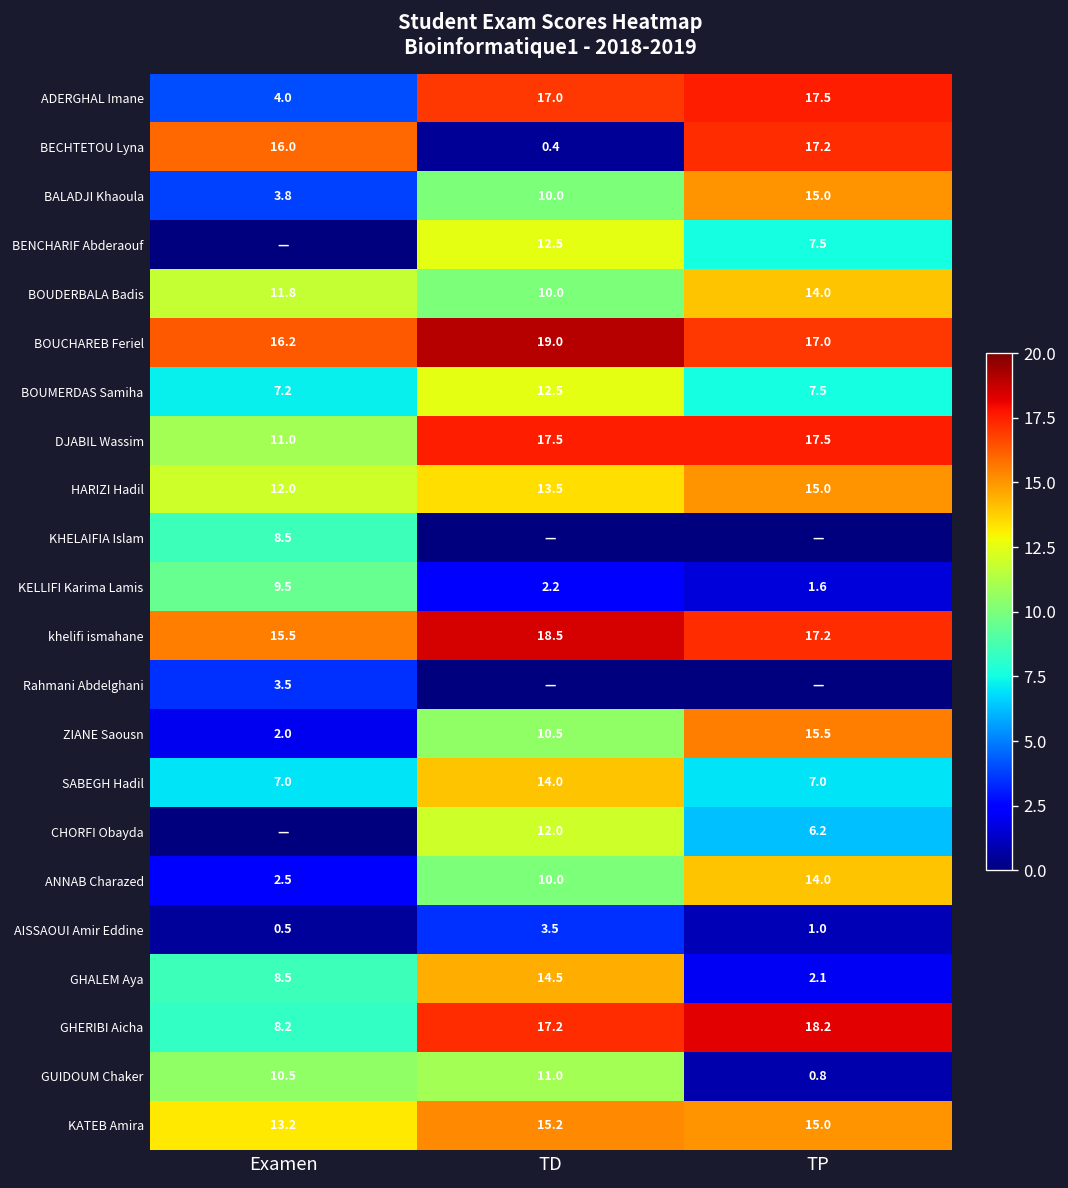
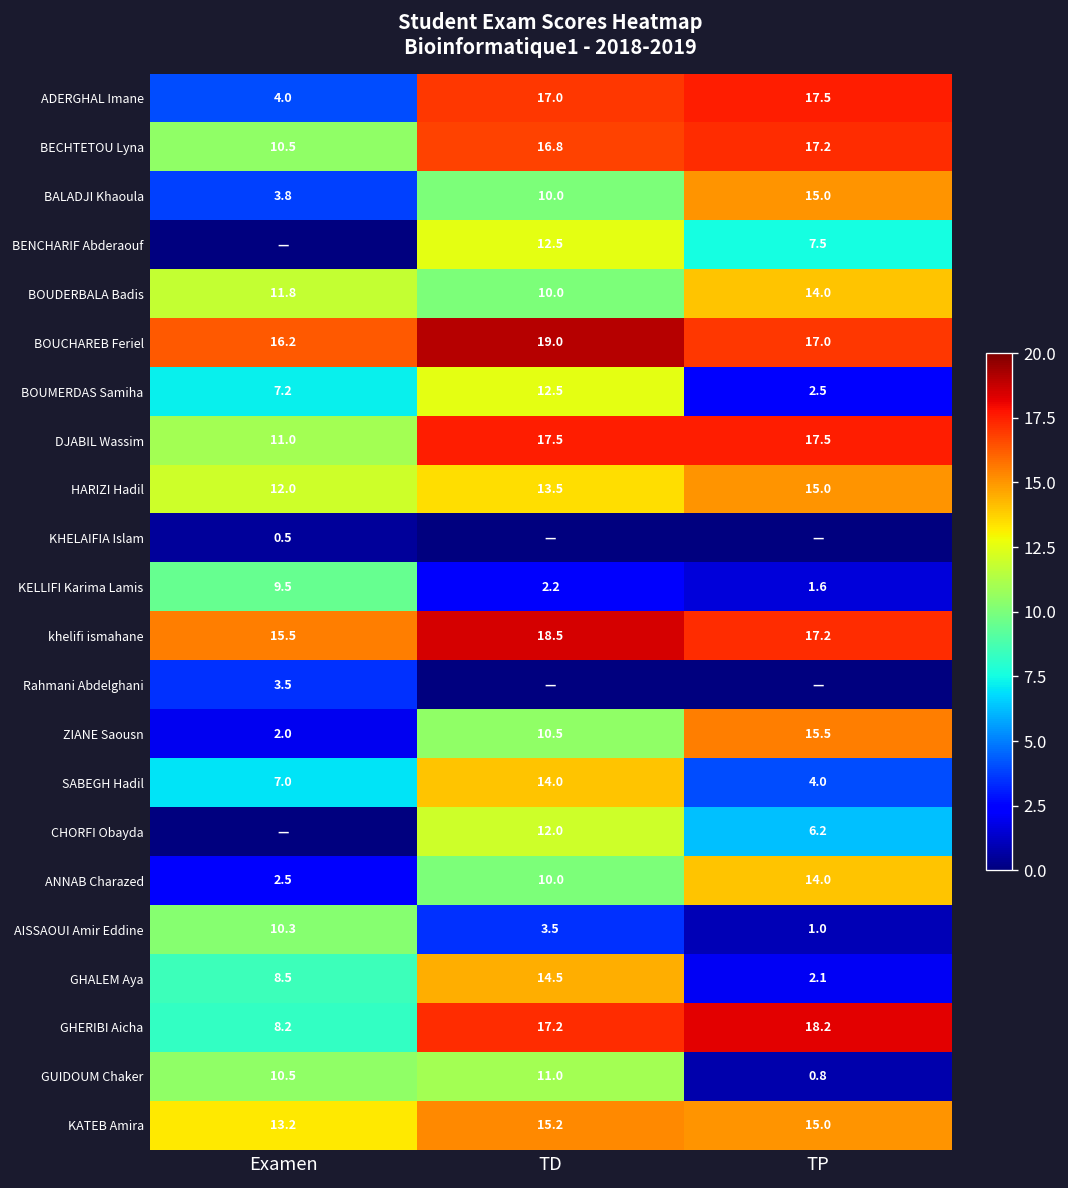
  {
    "ADERGHAL Imane": {
      "Examen": 4.0,
      "TD": 17.0,
      "TP": 17.5
    },
    "BECHTETOU Lyna": {
-     "Examen": 16.0,
-     "TD": 0.4,
+     "Examen": 10.5,
+     "TD": 16.8,
      "TP": 17.2
    },
    "BALADJI Khaoula": {
      "Examen": 3.8,
      "TD": 10.0,
      "TP": 15.0
    },
    "BENCHARIF Abderaouf": {
      "TD": 12.5,
      "TP": 7.5
    },
    "BOUDERBALA Badis": {
      "Examen": 11.8,
      "TD": 10.0,
      "TP": 14.0
    },
    "BOUCHAREB Feriel": {
      "Examen": 16.2,
      "TD": 19.0,
      "TP": 17.0
    },
    "BOUMERDAS Samiha": {
      "Examen": 7.2,
      "TD": 12.5,
-     "TP": 7.5
+     "TP": 2.5
    },
    "DJABIL Wassim": {
      "Examen": 11.0,
      "TD": 17.5,
      "TP": 17.5
    },
    "HARIZI Hadil": {
      "Examen": 12.0,
      "TD": 13.5,
      "TP": 15.0
    },
    "KHELAIFIA Islam": {
-     "Examen": 8.5
+     "Examen": 0.5
    },
    "KELLIFI Karima Lamis": {
      "Examen": 9.5,
      "TD": 2.2,
      "TP": 1.6
    },
    "khelifi ismahane": {
      "Examen": 15.5,
      "TD": 18.5,
      "TP": 17.2
    },
    "Rahmani Abdelghani": {
      "Examen": 3.5
    },
    "ZIANE Saousn": {
      "Examen": 2.0,
      "TD": 10.5,
      "TP": 15.5
    },
    "SABEGH Hadil": {
      "Examen": 7.0,
      "TD": 14.0,
-     "TP": 7.0
+     "TP": 4.0
    },
    "CHORFI Obayda": {
      "TD": 12.0,
      "TP": 6.2
    },
    "ANNAB Charazed": {
      "Examen": 2.5,
      "TD": 10.0,
      "TP": 14.0
    },
    "AISSAOUI Amir Eddine": {
-     "Examen": 0.5,
+     "Examen": 10.3,
      "TD": 3.5,
      "TP": 1.0
    },
    "GHALEM Aya": {
      "Examen": 8.5,
      "TD": 14.5,
      "TP": 2.1
    },
    "GHERIBI Aicha": {
      "Examen": 8.2,
      "TD": 17.2,
      "TP": 18.2
    },
    "GUIDOUM Chaker": {
      "Examen": 10.5,
      "TD": 11.0,
      "TP": 0.8
    },
    "KATEB Amira": {
      "Examen": 13.2,
      "TD": 15.2,
      "TP": 15.0
    }
  }
